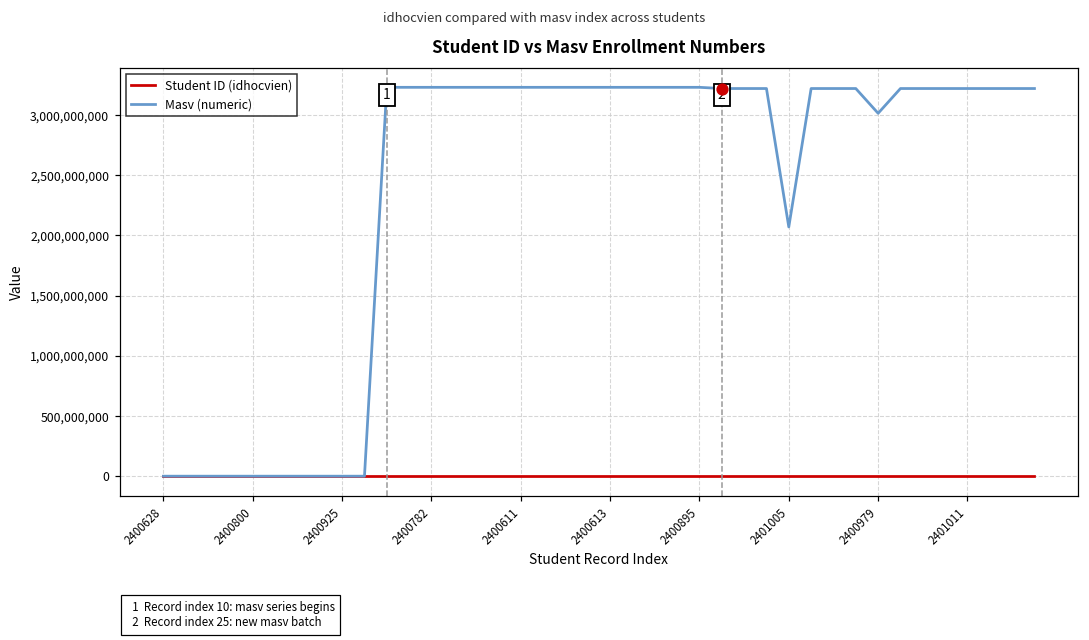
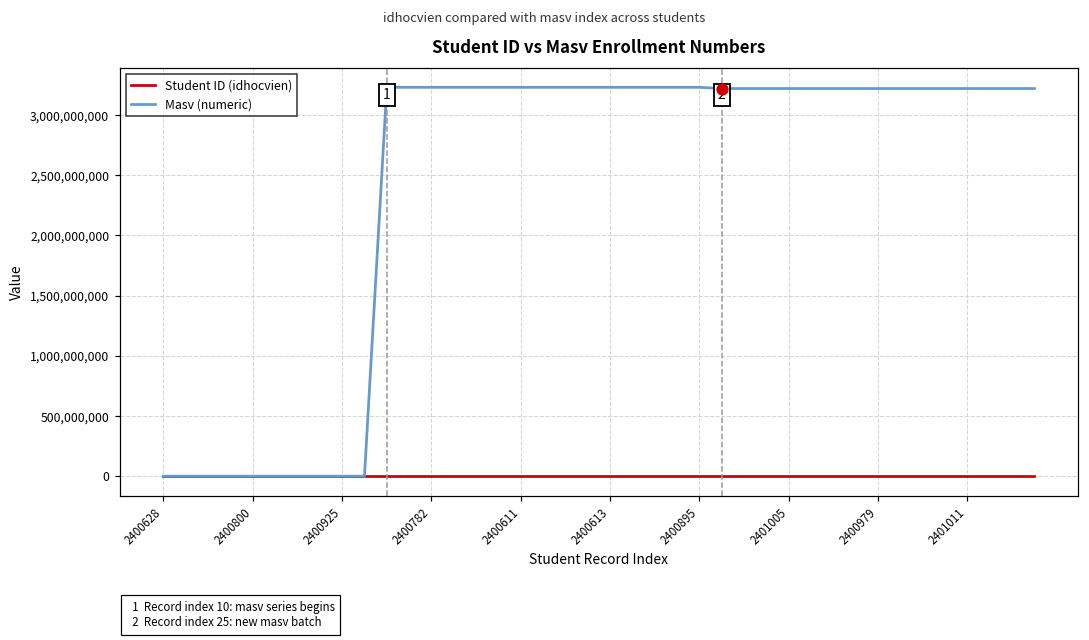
  {
    "Masv (numeric)": {
      "2400782": "3,230,000,000",
      "2400611": "3,230,000,000",
      "2400613": "3,230,000,000",
      "2400895": "3,230,000,000",
-     "2401005": "2,070,000,000",
-     "2400979": "3,010,000,000",
+     "2401005": "3,220,000,000",
+     "2400979": "3,220,000,000",
      "2401011": "3,220,000,000"
    }
  }
